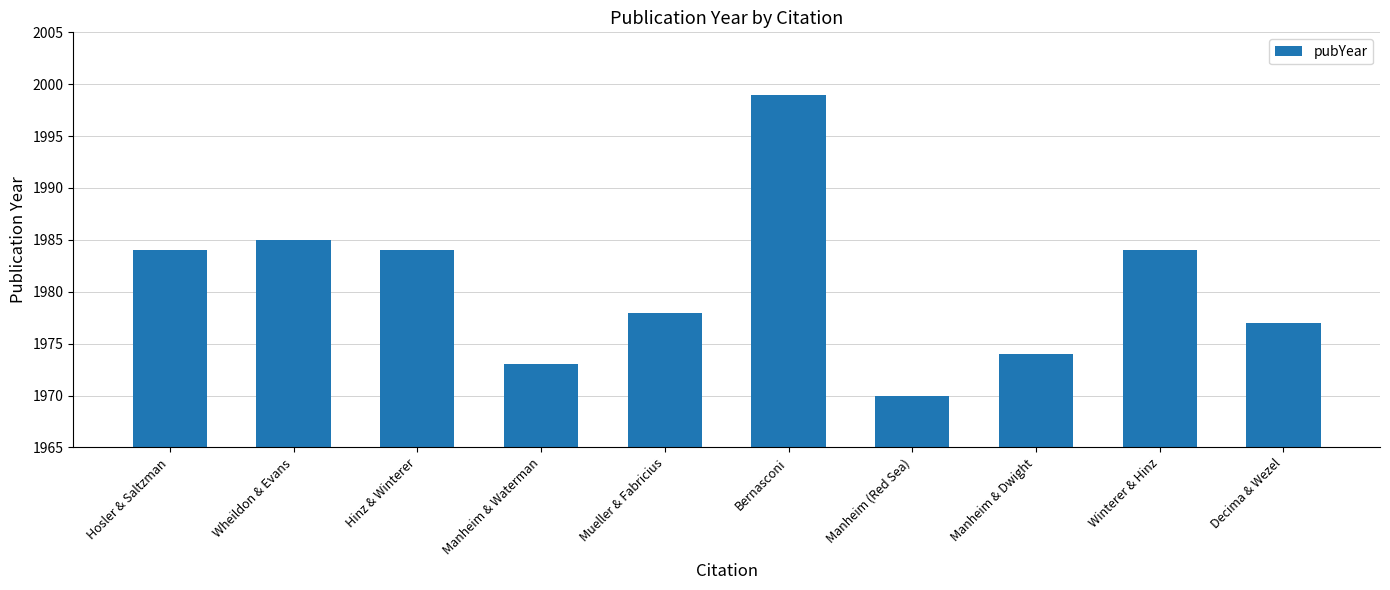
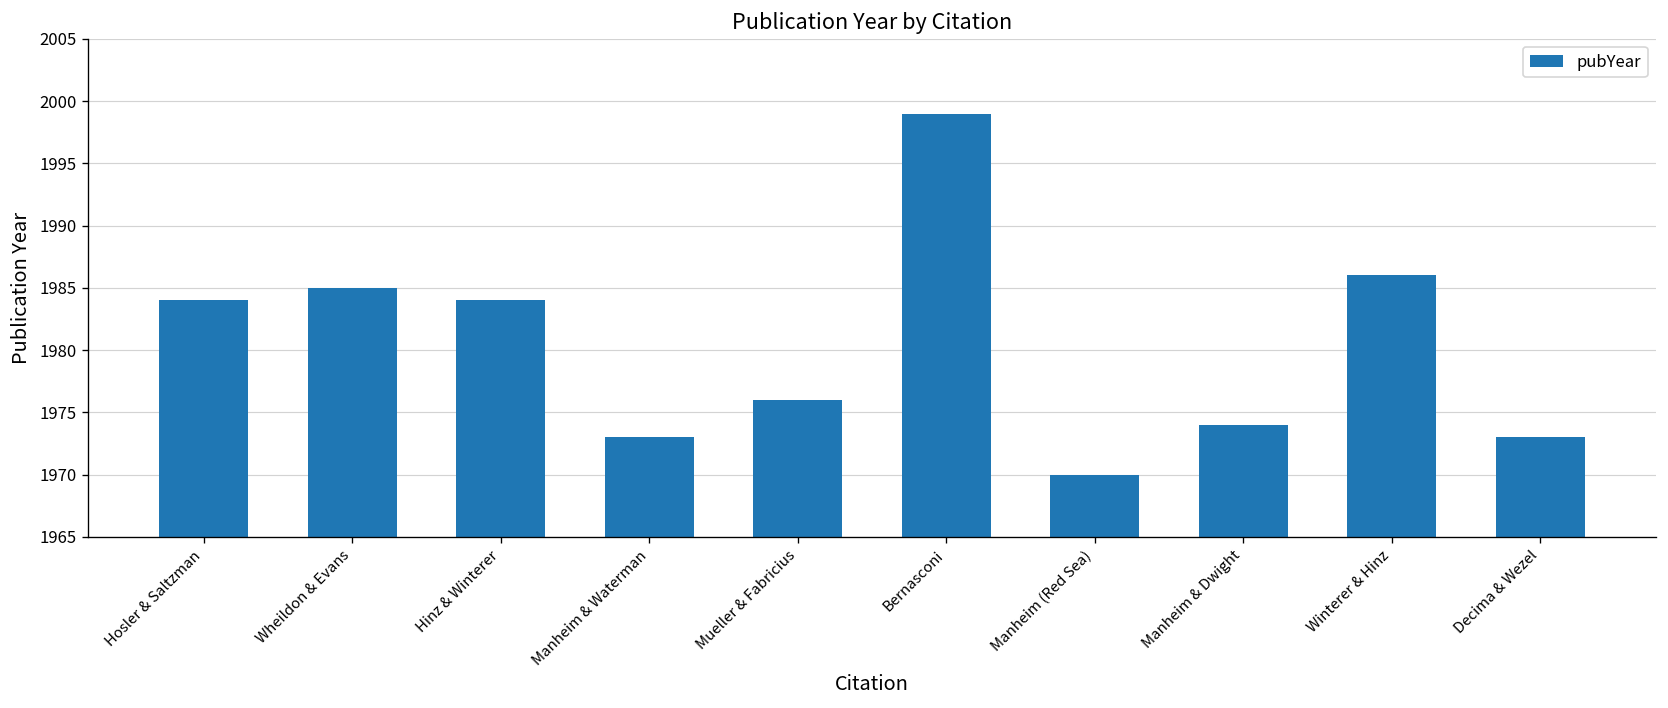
  {
    "Hosler & Saltzman": 1984,
    "Wheildon & Evans": 1985,
    "Hinz & Winterer": 1984,
    "Manheim & Waterman": 1973,
-   "Mueller & Fabricius": 1978,
+   "Mueller & Fabricius": 1976,
    "Bernasconi": 1999,
    "Manheim (Red Sea)": 1970,
    "Manheim & Dwight": 1974,
-   "Winterer & Hinz": 1984,
-   "Decima & Wezel": 1977
+   "Winterer & Hinz": 1986,
+   "Decima & Wezel": 1973
  }
